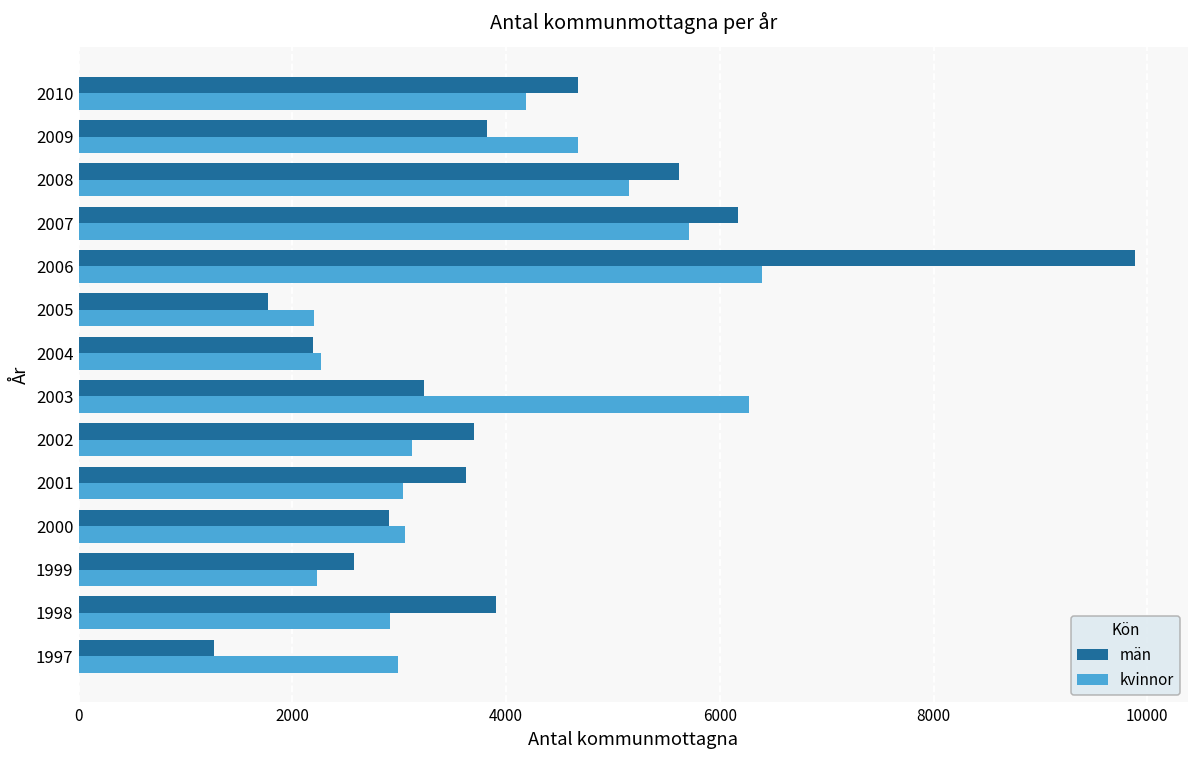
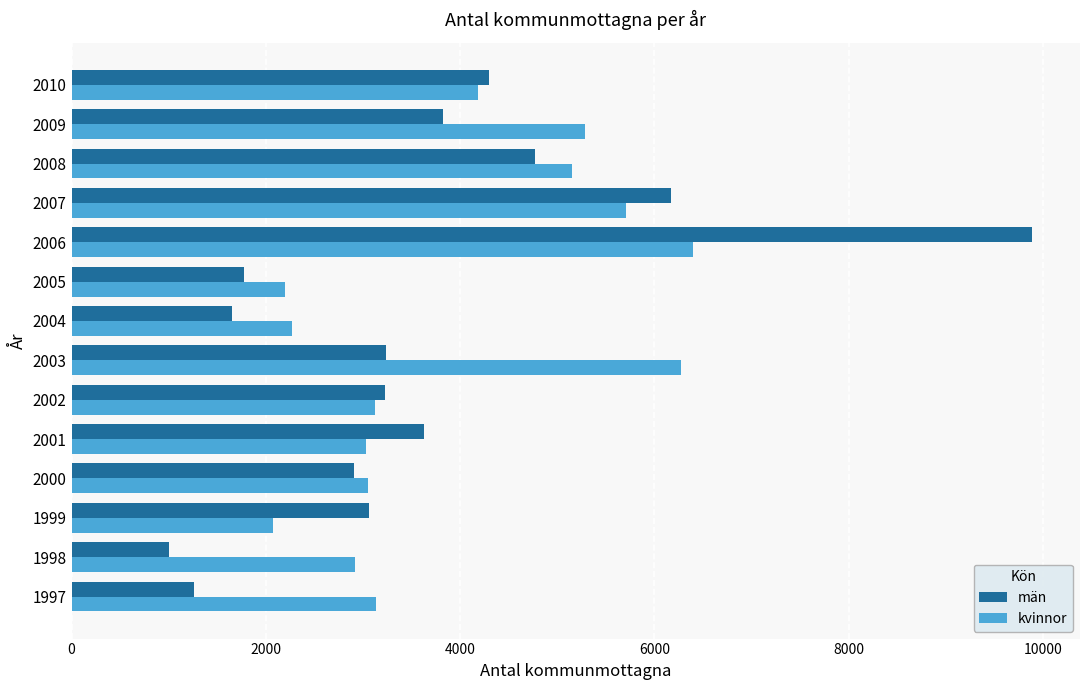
  {
    "män": {
-     "2010": 4700,
+     "2010": 4300,
      "2009": 3800,
-     "2008": 5600,
+     "2008": 4800,
      "2007": 6200,
      "2006": 9900,
      "2005": 1800,
-     "2004": 2200,
+     "2004": 1600,
      "2003": 3200,
-     "2002": 3700,
+     "2002": 3200,
      "2001": 3600,
      "2000": 2900,
-     "1999": 2600,
-     "1998": 3900,
+     "1999": 3100,
+     "1998": 1000,
      "1997": 1300
    },
    "kvinnor": {
      "2010": 4200,
-     "2009": 4700,
+     "2009": 5300,
      "2008": 5100,
      "2007": 5700,
      "2006": 6400,
      "2005": 2200,
      "2004": 2300,
      "2003": 6300,
      "2002": 3100,
      "2001": 3000,
      "2000": 3100,
-     "1999": 2200,
+     "1999": 2100,
      "1998": 2900,
-     "1997": 3000
+     "1997": 3100
    }
  }
